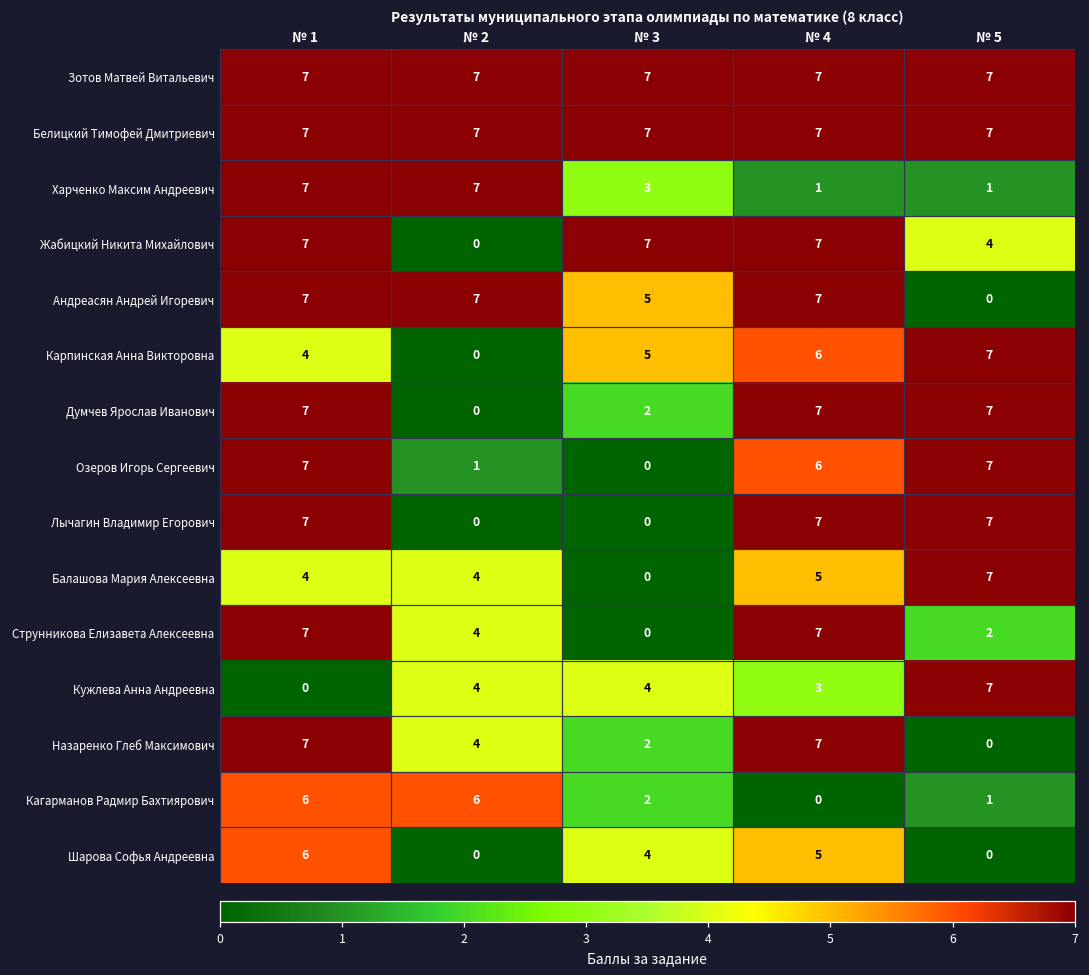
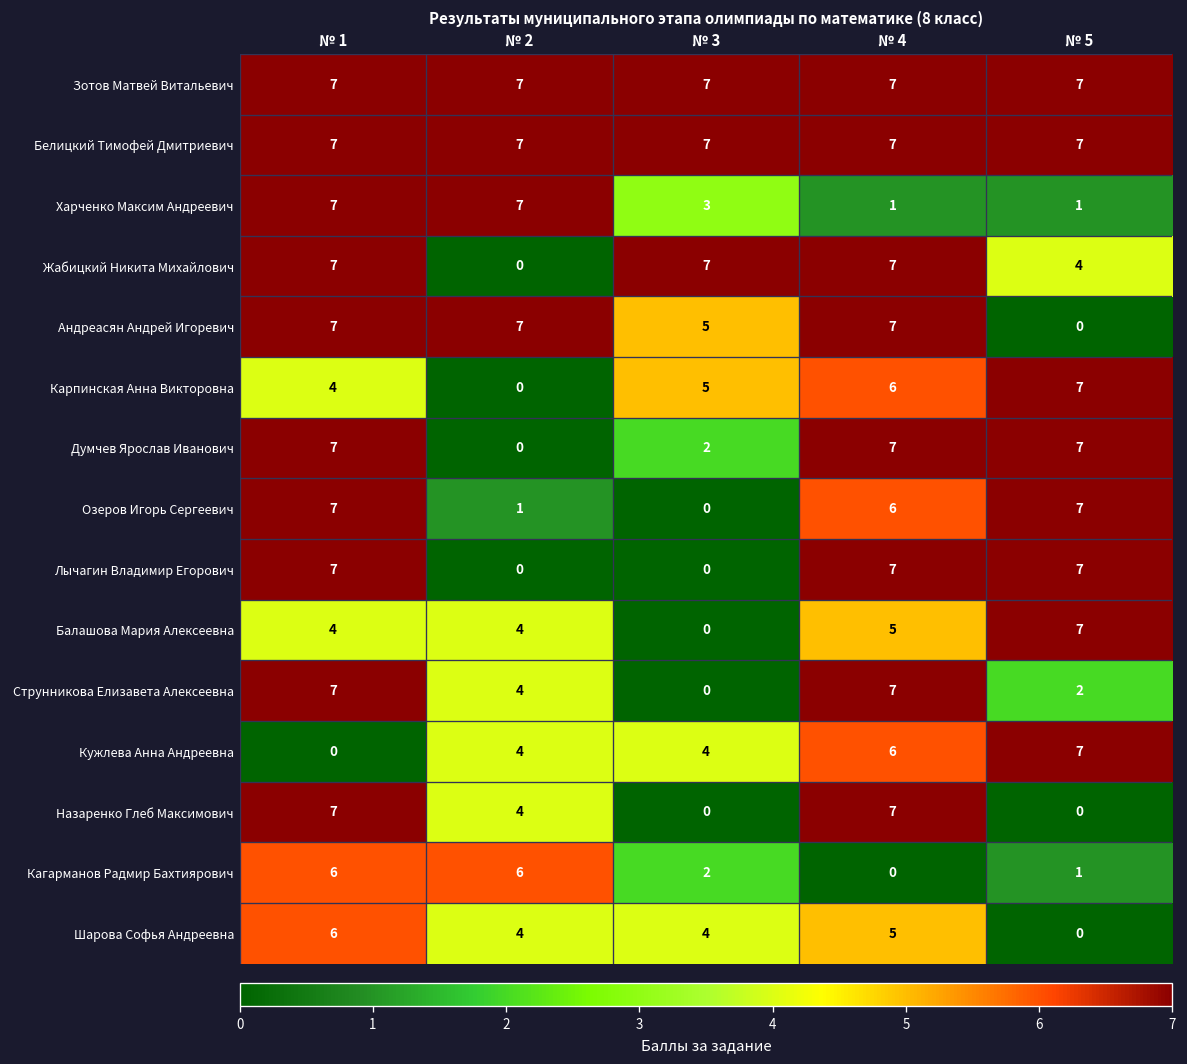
  {
    "Зотов Матвей Витальевич": {
      "№ 1": 7,
      "№ 2": 7,
      "№ 3": 7,
      "№ 4": 7,
      "№ 5": 7
    },
    "Белицкий Тимофей Дмитриевич": {
      "№ 1": 7,
      "№ 2": 7,
      "№ 3": 7,
      "№ 4": 7,
      "№ 5": 7
    },
    "Харченко Максим Андреевич": {
      "№ 1": 7,
      "№ 2": 7,
      "№ 3": 3,
      "№ 4": 1,
      "№ 5": 1
    },
    "Жабицкий Никита Михайлович": {
      "№ 1": 7,
      "№ 2": 0,
      "№ 3": 7,
      "№ 4": 7,
      "№ 5": 4
    },
    "Андреасян Андрей Игоревич": {
      "№ 1": 7,
      "№ 2": 7,
      "№ 3": 5,
      "№ 4": 7,
      "№ 5": 0
    },
    "Карпинская Анна Викторовна": {
      "№ 1": 4,
      "№ 2": 0,
      "№ 3": 5,
      "№ 4": 6,
      "№ 5": 7
    },
    "Думчев Ярослав Иванович": {
      "№ 1": 7,
      "№ 2": 0,
      "№ 3": 2,
      "№ 4": 7,
      "№ 5": 7
    },
    "Озеров Игорь Сергеевич": {
      "№ 1": 7,
      "№ 2": 1,
      "№ 3": 0,
      "№ 4": 6,
      "№ 5": 7
    },
    "Лычагин Владимир Егорович": {
      "№ 1": 7,
      "№ 2": 0,
      "№ 3": 0,
      "№ 4": 7,
      "№ 5": 7
    },
    "Балашова Мария Алексеевна": {
      "№ 1": 4,
      "№ 2": 4,
      "№ 3": 0,
      "№ 4": 5,
      "№ 5": 7
    },
    "Струнникова Елизавета Алексеевна": {
      "№ 1": 7,
      "№ 2": 4,
      "№ 3": 0,
      "№ 4": 7,
      "№ 5": 2
    },
    "Кужлева Анна Андреевна": {
      "№ 1": 0,
      "№ 2": 4,
      "№ 3": 4,
-     "№ 4": 3,
+     "№ 4": 6,
      "№ 5": 7
    },
    "Назаренко Глеб Максимович": {
      "№ 1": 7,
      "№ 2": 4,
-     "№ 3": 2,
+     "№ 3": 0,
      "№ 4": 7,
      "№ 5": 0
    },
    "Кагарманов Радмир Бахтиярович": {
      "№ 1": 6,
      "№ 2": 6,
      "№ 3": 2,
      "№ 4": 0,
      "№ 5": 1
    },
    "Шарова Софья Андреевна": {
      "№ 1": 6,
-     "№ 2": 0,
+     "№ 2": 4,
      "№ 3": 4,
      "№ 4": 5,
      "№ 5": 0
    }
  }
